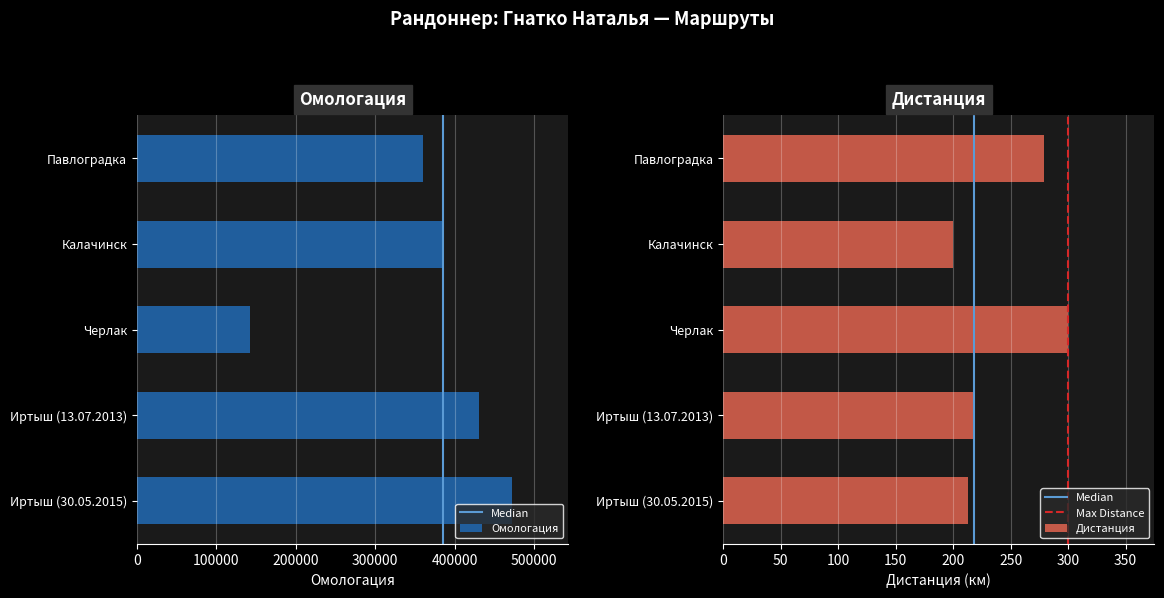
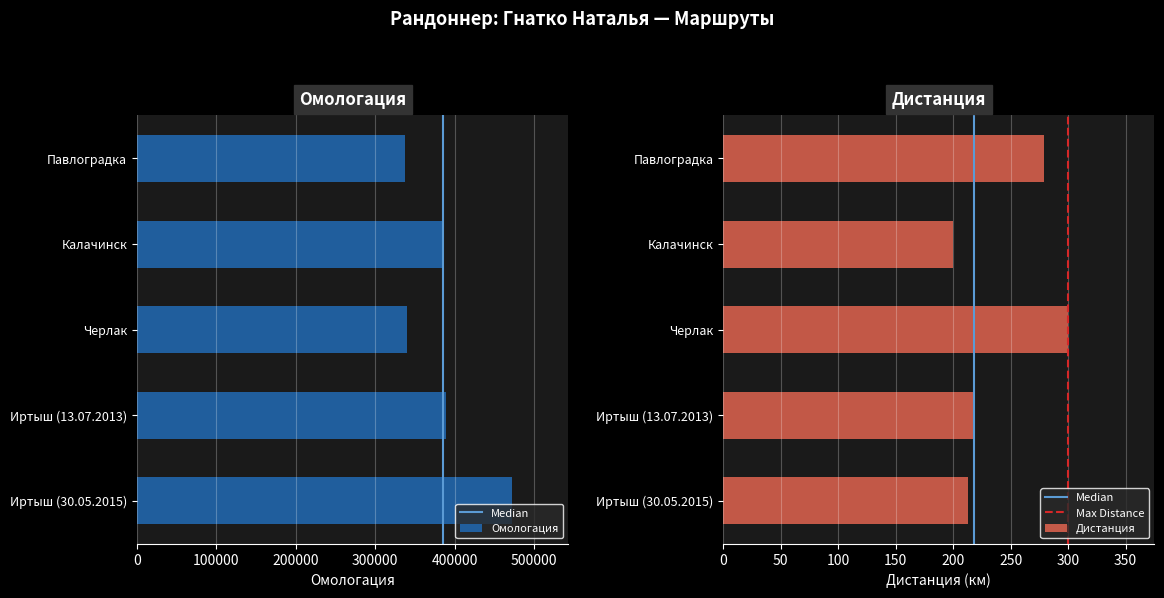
  {
    "Омологация": {
-     "Павлоградка": 360000,
+     "Павлоградка": 340000,
      "Калачинск": 390000,
-     "Черлак": 140000,
-     "Иртыш (13.07.2013)": 430000,
+     "Черлак": 340000,
+     "Иртыш (13.07.2013)": 390000,
      "Иртыш (30.05.2015)": 470000
    },
    "Дистанция": {
      "Павлоградка": 279,
      "Калачинск": 200,
      "Черлак": 300,
      "Иртыш (13.07.2013)": 218,
      "Иртыш (30.05.2015)": 213
    }
  }
